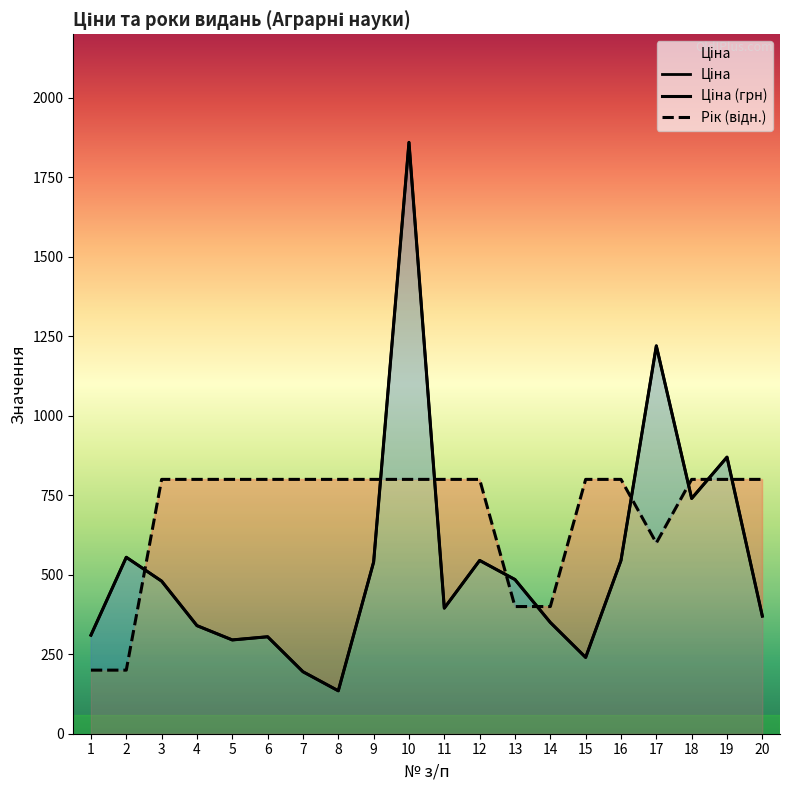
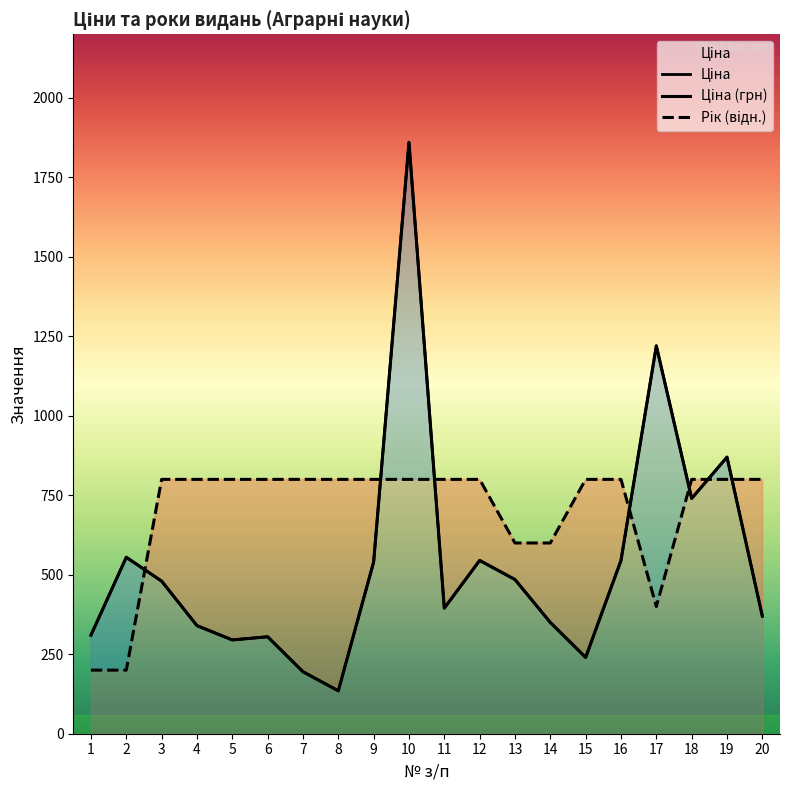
  {
    "Рік (відн.)": {
      "1": 200,
      "2": 200,
      "3": 800,
      "4": 800,
      "5": 800,
      "6": 800,
      "7": 800,
      "8": 800,
      "9": 800,
      "10": 800,
      "11": 800,
      "12": 800,
-     "13": 400,
-     "14": 400,
+     "13": 600,
+     "14": 600,
      "15": 800,
      "16": 800,
-     "17": 600,
+     "17": 400,
      "18": 800,
      "19": 800,
      "20": 800
    }
  }
